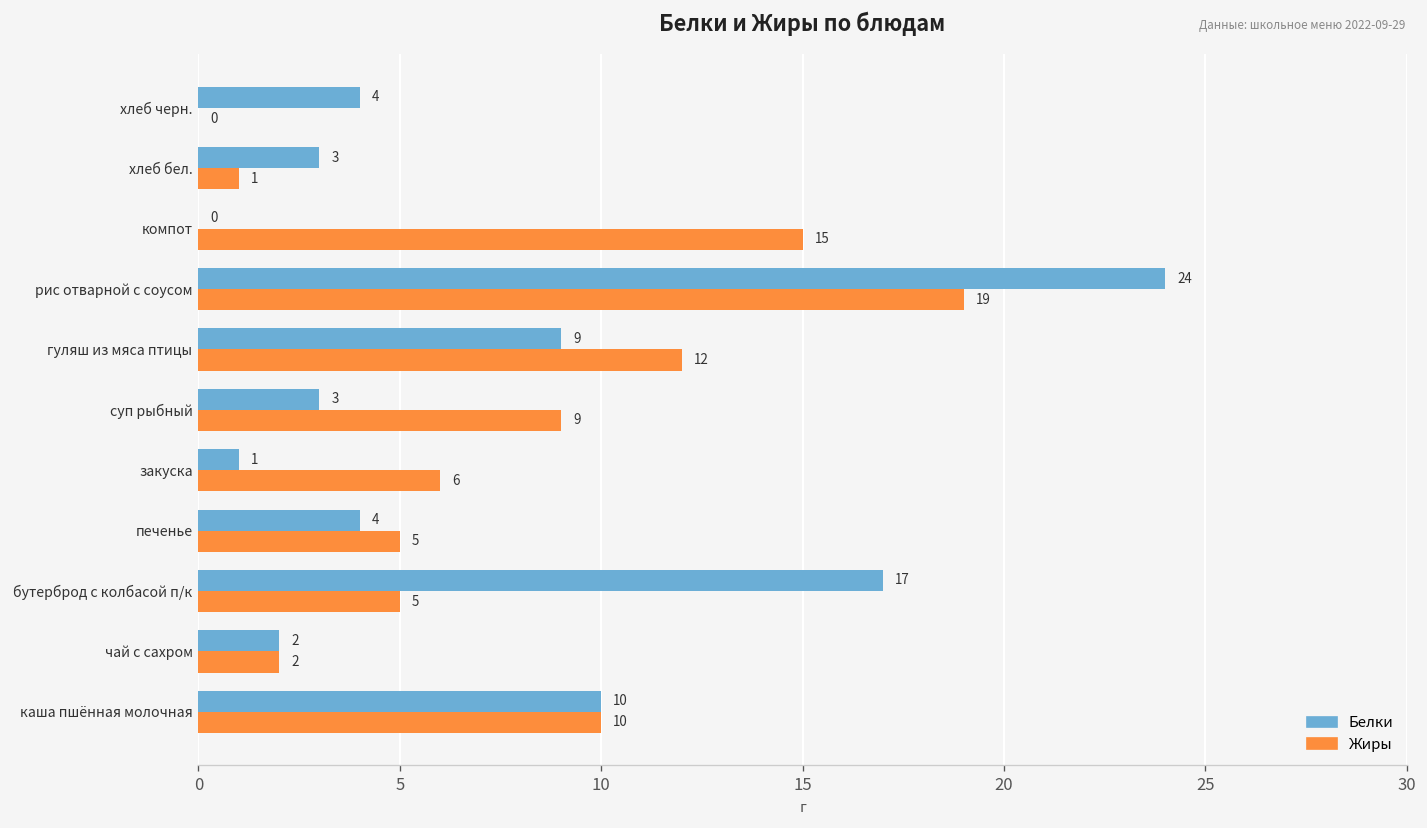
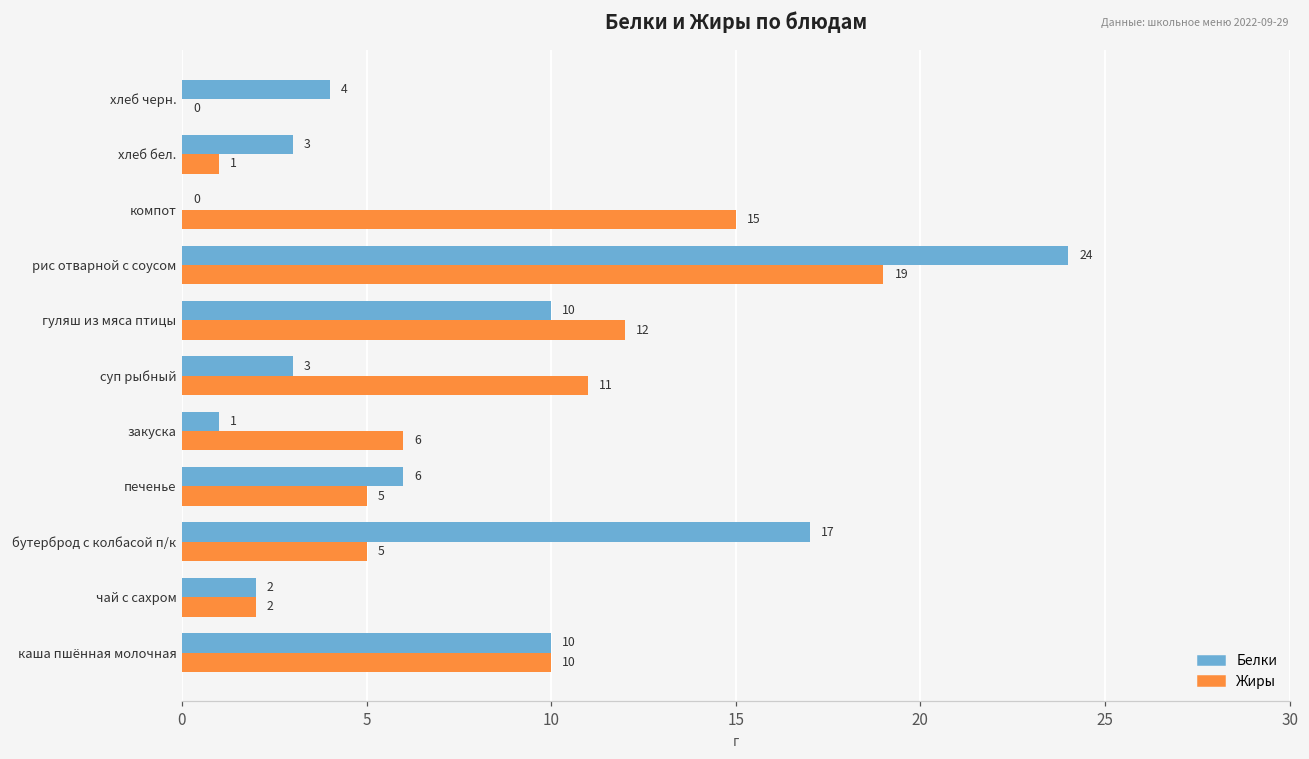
  {
    "Белки": {
      "хлеб черн.": 4,
      "хлеб бел.": 3,
      "компот": 0,
      "рис отварной с соусом": 24,
-     "гуляш из мяса птицы": 9,
+     "гуляш из мяса птицы": 10,
      "суп рыбный": 3,
      "закуска": 1,
-     "печенье": 4,
+     "печенье": 6,
      "бутерброд с колбасой п/к": 17,
      "чай с сахром": 2,
      "каша пшённая молочная": 10
    },
    "Жиры": {
      "хлеб черн.": 0,
      "хлеб бел.": 1,
      "компот": 15,
      "рис отварной с соусом": 19,
      "гуляш из мяса птицы": 12,
-     "суп рыбный": 9,
+     "суп рыбный": 11,
      "закуска": 6,
      "печенье": 5,
      "бутерброд с колбасой п/к": 5,
      "чай с сахром": 2,
      "каша пшённая молочная": 10
    }
  }
